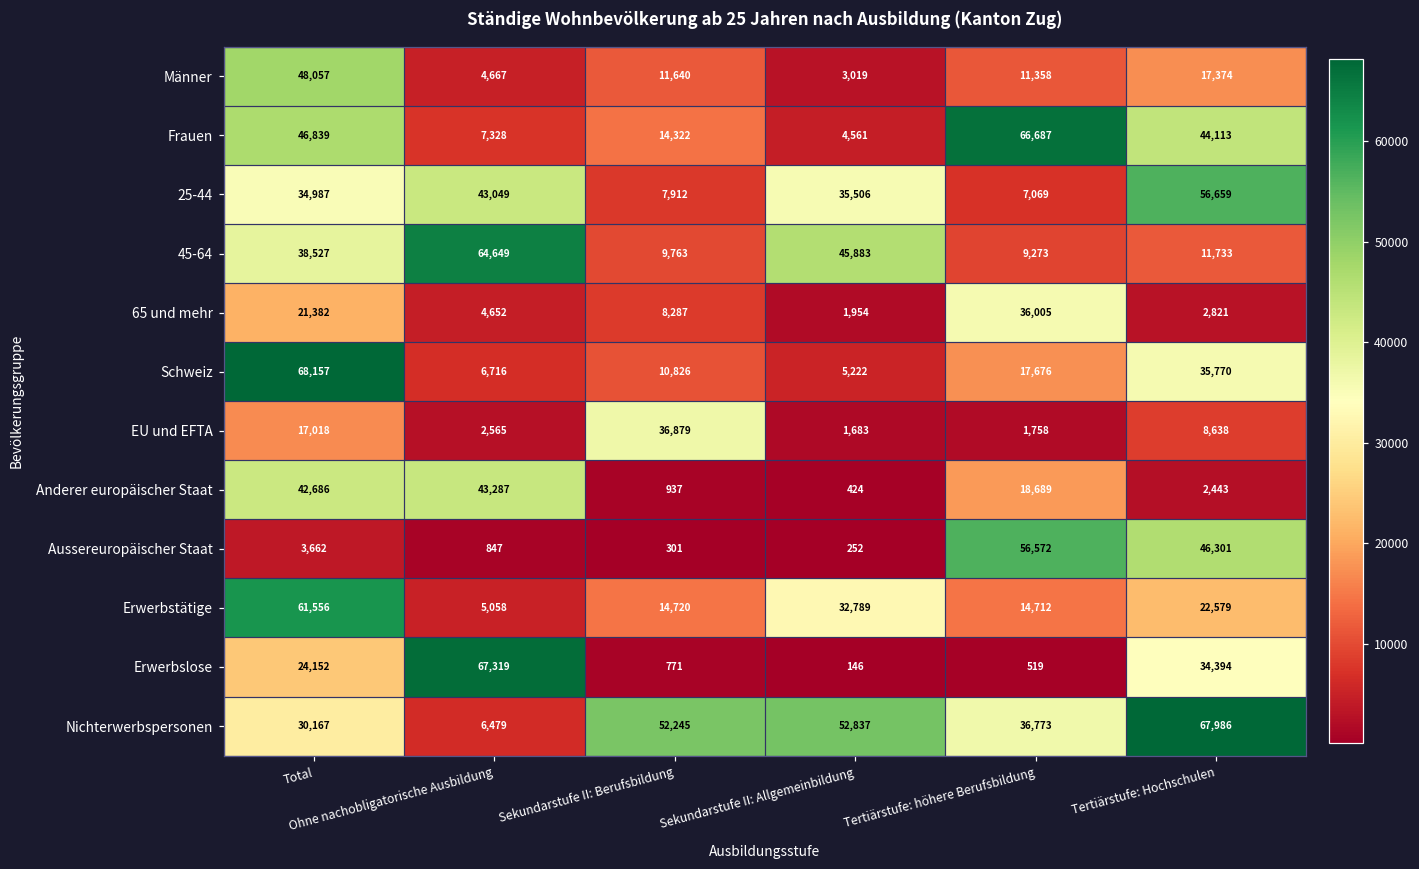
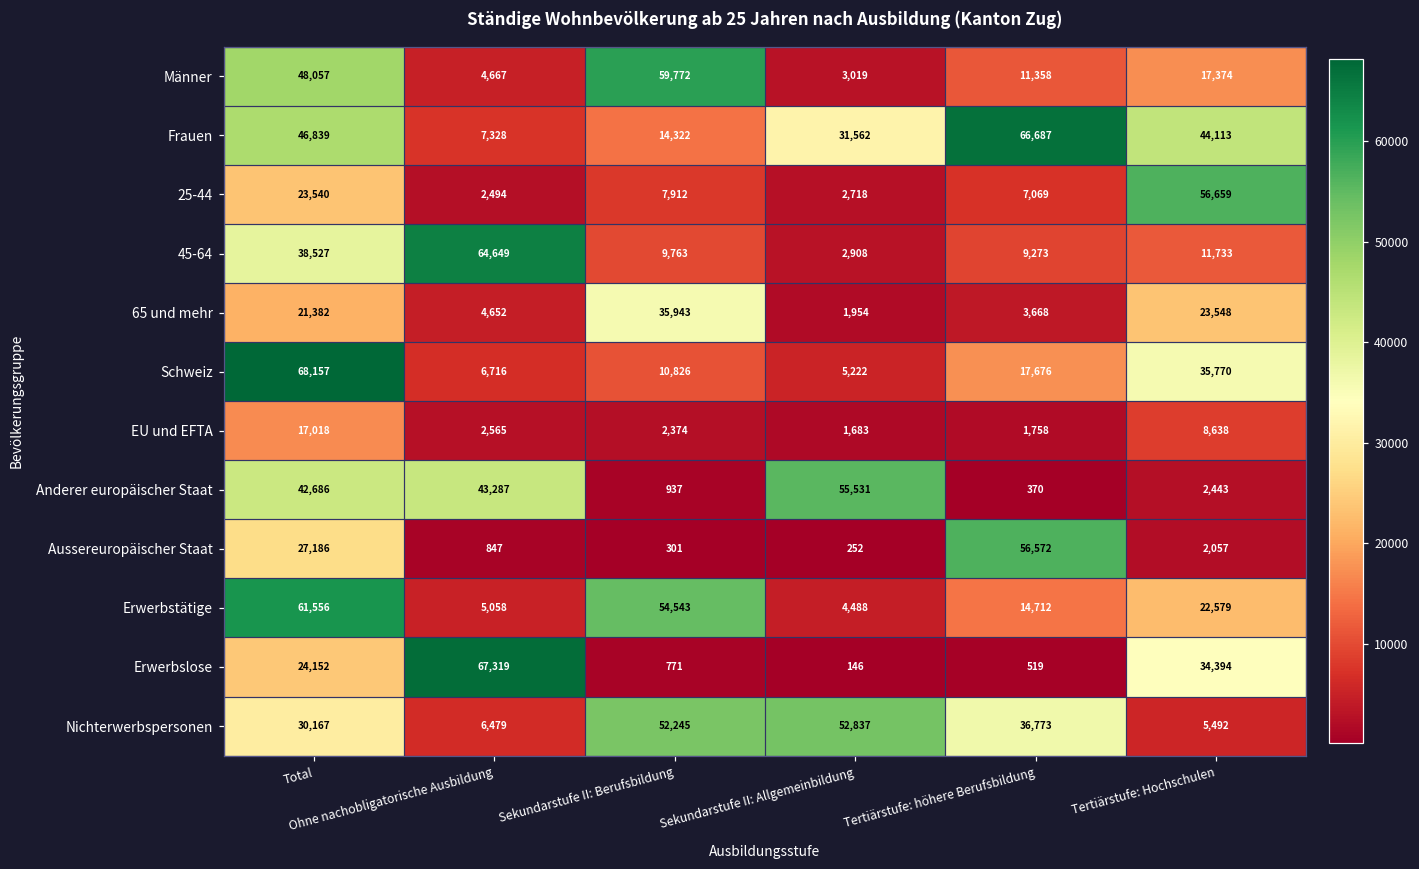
  {
    "Männer": {
      "Total": "48,057",
      "Ohne nachobligatorische Ausbildung": "4,667",
-     "Sekundarstufe II: Berufsbildung": "11,640",
+     "Sekundarstufe II: Berufsbildung": "59,772",
      "Sekundarstufe II: Allgemeinbildung": "3,019",
      "Tertiärstufe: höhere Berufsbildung": "11,358",
      "Tertiärstufe: Hochschulen": "17,374"
    },
    "Frauen": {
      "Total": "46,839",
      "Ohne nachobligatorische Ausbildung": "7,328",
      "Sekundarstufe II: Berufsbildung": "14,322",
-     "Sekundarstufe II: Allgemeinbildung": "4,561",
+     "Sekundarstufe II: Allgemeinbildung": "31,562",
      "Tertiärstufe: höhere Berufsbildung": "66,687",
      "Tertiärstufe: Hochschulen": "44,113"
    },
    "25-44": {
-     "Total": "34,987",
-     "Ohne nachobligatorische Ausbildung": "43,049",
+     "Total": "23,540",
+     "Ohne nachobligatorische Ausbildung": "2,494",
      "Sekundarstufe II: Berufsbildung": "7,912",
-     "Sekundarstufe II: Allgemeinbildung": "35,506",
+     "Sekundarstufe II: Allgemeinbildung": "2,718",
      "Tertiärstufe: höhere Berufsbildung": "7,069",
      "Tertiärstufe: Hochschulen": "56,659"
    },
    "45-64": {
      "Total": "38,527",
      "Ohne nachobligatorische Ausbildung": "64,649",
      "Sekundarstufe II: Berufsbildung": "9,763",
-     "Sekundarstufe II: Allgemeinbildung": "45,883",
+     "Sekundarstufe II: Allgemeinbildung": "2,908",
      "Tertiärstufe: höhere Berufsbildung": "9,273",
      "Tertiärstufe: Hochschulen": "11,733"
    },
    "65 und mehr": {
      "Total": "21,382",
      "Ohne nachobligatorische Ausbildung": "4,652",
-     "Sekundarstufe II: Berufsbildung": "8,287",
+     "Sekundarstufe II: Berufsbildung": "35,943",
      "Sekundarstufe II: Allgemeinbildung": "1,954",
-     "Tertiärstufe: höhere Berufsbildung": "36,005",
-     "Tertiärstufe: Hochschulen": "2,821"
+     "Tertiärstufe: höhere Berufsbildung": "3,668",
+     "Tertiärstufe: Hochschulen": "23,548"
    },
    "Schweiz": {
      "Total": "68,157",
      "Ohne nachobligatorische Ausbildung": "6,716",
      "Sekundarstufe II: Berufsbildung": "10,826",
      "Sekundarstufe II: Allgemeinbildung": "5,222",
      "Tertiärstufe: höhere Berufsbildung": "17,676",
      "Tertiärstufe: Hochschulen": "35,770"
    },
    "EU und EFTA": {
      "Total": "17,018",
      "Ohne nachobligatorische Ausbildung": "2,565",
-     "Sekundarstufe II: Berufsbildung": "36,879",
+     "Sekundarstufe II: Berufsbildung": "2,374",
      "Sekundarstufe II: Allgemeinbildung": "1,683",
      "Tertiärstufe: höhere Berufsbildung": "1,758",
      "Tertiärstufe: Hochschulen": "8,638"
    },
    "Anderer europäischer Staat": {
      "Total": "42,686",
      "Ohne nachobligatorische Ausbildung": "43,287",
      "Sekundarstufe II: Berufsbildung": "937",
-     "Sekundarstufe II: Allgemeinbildung": "424",
-     "Tertiärstufe: höhere Berufsbildung": "18,689",
+     "Sekundarstufe II: Allgemeinbildung": "55,531",
+     "Tertiärstufe: höhere Berufsbildung": "370",
      "Tertiärstufe: Hochschulen": "2,443"
    },
    "Aussereuropäischer Staat": {
-     "Total": "3,662",
+     "Total": "27,186",
      "Ohne nachobligatorische Ausbildung": "847",
      "Sekundarstufe II: Berufsbildung": "301",
      "Sekundarstufe II: Allgemeinbildung": "252",
      "Tertiärstufe: höhere Berufsbildung": "56,572",
-     "Tertiärstufe: Hochschulen": "46,301"
+     "Tertiärstufe: Hochschulen": "2,057"
    },
    "Erwerbstätige": {
      "Total": "61,556",
      "Ohne nachobligatorische Ausbildung": "5,058",
-     "Sekundarstufe II: Berufsbildung": "14,720",
-     "Sekundarstufe II: Allgemeinbildung": "32,789",
+     "Sekundarstufe II: Berufsbildung": "54,543",
+     "Sekundarstufe II: Allgemeinbildung": "4,488",
      "Tertiärstufe: höhere Berufsbildung": "14,712",
      "Tertiärstufe: Hochschulen": "22,579"
    },
    "Erwerbslose": {
      "Total": "24,152",
      "Ohne nachobligatorische Ausbildung": "67,319",
      "Sekundarstufe II: Berufsbildung": "771",
      "Sekundarstufe II: Allgemeinbildung": "146",
      "Tertiärstufe: höhere Berufsbildung": "519",
      "Tertiärstufe: Hochschulen": "34,394"
    },
    "Nichterwerbspersonen": {
      "Total": "30,167",
      "Ohne nachobligatorische Ausbildung": "6,479",
      "Sekundarstufe II: Berufsbildung": "52,245",
      "Sekundarstufe II: Allgemeinbildung": "52,837",
      "Tertiärstufe: höhere Berufsbildung": "36,773",
-     "Tertiärstufe: Hochschulen": "67,986"
+     "Tertiärstufe: Hochschulen": "5,492"
    }
  }
